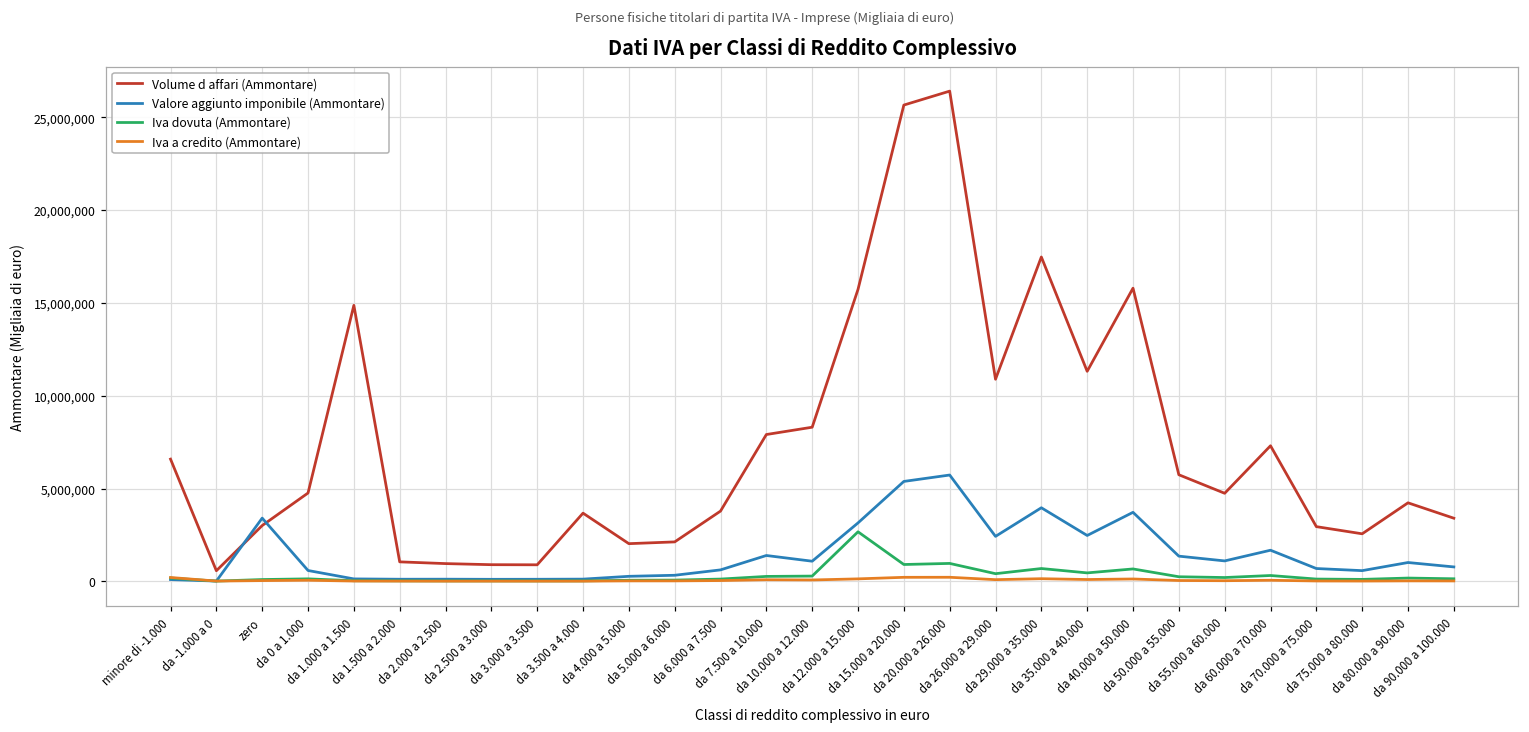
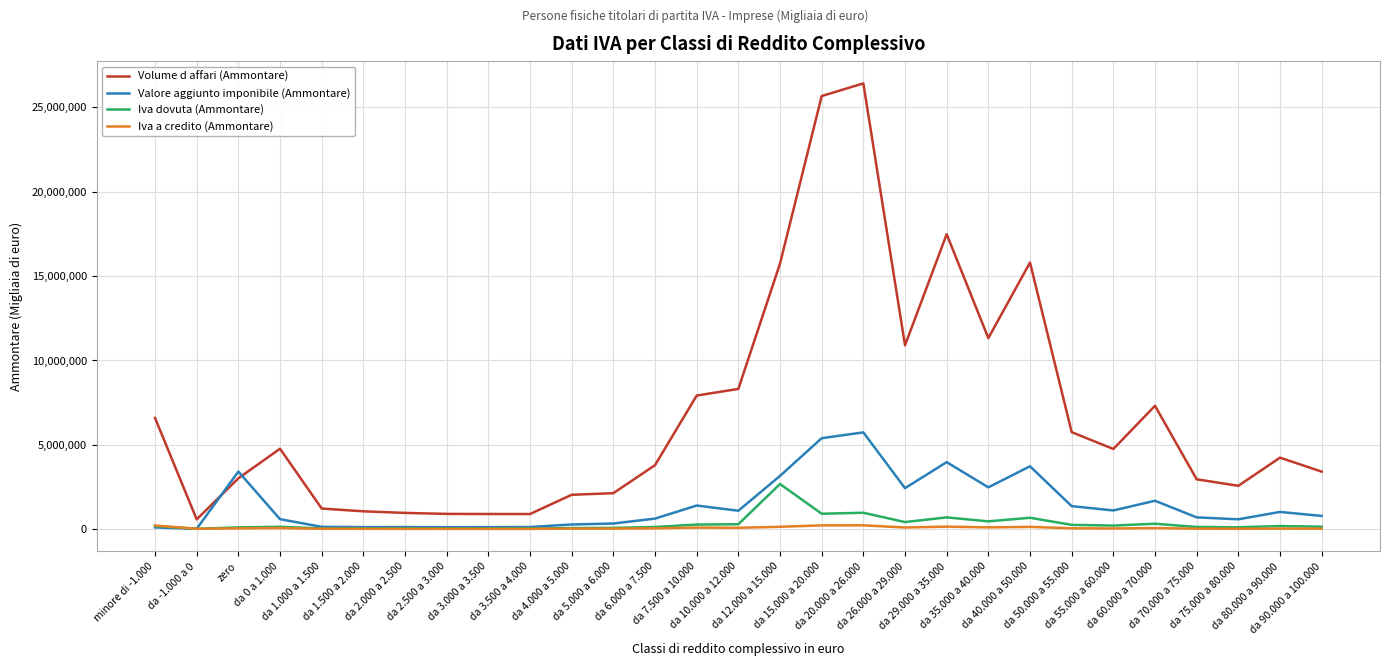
  {
    "Volume d affari (Ammontare)": {
      "minore di -1.000": "6,600,000",
      "da -1.000 a 0": "600,000",
      "zero": "3,000,000",
      "da 0 a 1.000": "4,800,000",
-     "da 1.000 a 1.500": "14,900,000",
+     "da 1.000 a 1.500": "1,200,000",
      "da 1.500 a 2.000": "1,100,000",
      "da 2.000 a 2.500": "1,000,000",
      "da 2.500 a 3.000": "900,000",
      "da 3.000 a 3.500": "900,000",
-     "da 3.500 a 4.000": "3,700,000",
+     "da 3.500 a 4.000": "900,000",
      "da 4.000 a 5.000": "2,000,000",
      "da 5.000 a 6.000": "2,100,000",
      "da 6.000 a 7.500": "3,800,000",
      "da 7.500 a 10.000": "7,900,000",
      "da 10.000 a 12.000": "8,300,000",
      "da 12.000 a 15.000": "15,700,000",
      "da 15.000 a 20.000": "25,700,000",
      "da 20.000 a 26.000": "26,400,000",
      "da 26.000 a 29.000": "10,900,000",
      "da 29.000 a 35.000": "17,500,000",
      "da 35.000 a 40.000": "11,300,000",
      "da 40.000 a 50.000": "15,800,000",
      "da 50.000 a 55.000": "5,700,000",
      "da 55.000 a 60.000": "4,700,000",
      "da 60.000 a 70.000": "7,300,000",
      "da 70.000 a 75.000": "3,000,000",
      "da 75.000 a 80.000": "2,600,000",
      "da 80.000 a 90.000": "4,200,000",
      "da 90.000 a 100.000": "3,400,000"
    },
    "Valore aggiunto imponibile (Ammontare)": {
      "zero": "3,400,000",
      "da 0 a 1.000": "600,000",
      "da 4.000 a 5.000": "300,000",
      "da 5.000 a 6.000": "300,000",
      "da 6.000 a 7.500": "600,000",
      "da 7.500 a 10.000": "1,400,000",
      "da 10.000 a 12.000": "1,100,000",
      "da 12.000 a 15.000": "3,200,000",
      "da 15.000 a 20.000": "5,400,000",
      "da 20.000 a 26.000": "5,700,000",
      "da 26.000 a 29.000": "2,400,000",
      "da 29.000 a 35.000": "4,000,000",
      "da 35.000 a 40.000": "2,500,000",
      "da 40.000 a 50.000": "3,700,000",
      "da 50.000 a 55.000": "1,400,000",
      "da 55.000 a 60.000": "1,100,000",
      "da 60.000 a 70.000": "1,700,000",
      "da 70.000 a 75.000": "700,000",
      "da 75.000 a 80.000": "600,000",
      "da 80.000 a 90.000": "1,000,000",
      "da 90.000 a 100.000": "800,000"
    },
    "Iva dovuta (Ammontare)": {
      "da 7.500 a 10.000": "300,000",
      "da 10.000 a 12.000": "300,000",
      "da 12.000 a 15.000": "2,700,000",
      "da 15.000 a 20.000": "900,000",
      "da 20.000 a 26.000": "1,000,000",
      "da 26.000 a 29.000": "400,000",
      "da 29.000 a 35.000": "700,000",
      "da 35.000 a 40.000": "500,000",
      "da 40.000 a 50.000": "700,000",
      "da 50.000 a 55.000": "300,000",
      "da 55.000 a 60.000": "200,000",
      "da 60.000 a 70.000": "300,000",
      "da 80.000 a 90.000": "200,000"
    },
    "Iva a credito (Ammontare)": {
      "da 7.500 a 10.000": "100,000",
      "da 10.000 a 12.000": "100,000",
      "da 12.000 a 15.000": "100,000",
      "da 15.000 a 20.000": "200,000",
      "da 20.000 a 26.000": "200,000",
      "da 26.000 a 29.000": "100,000",
      "da 29.000 a 35.000": "100,000",
      "da 35.000 a 40.000": "100,000",
      "da 40.000 a 50.000": "100,000",
      "da 50.000 a 55.000": "0",
      "da 55.000 a 60.000": "0",
      "da 60.000 a 70.000": "100,000",
      "da 80.000 a 90.000": "0"
    }
  }
